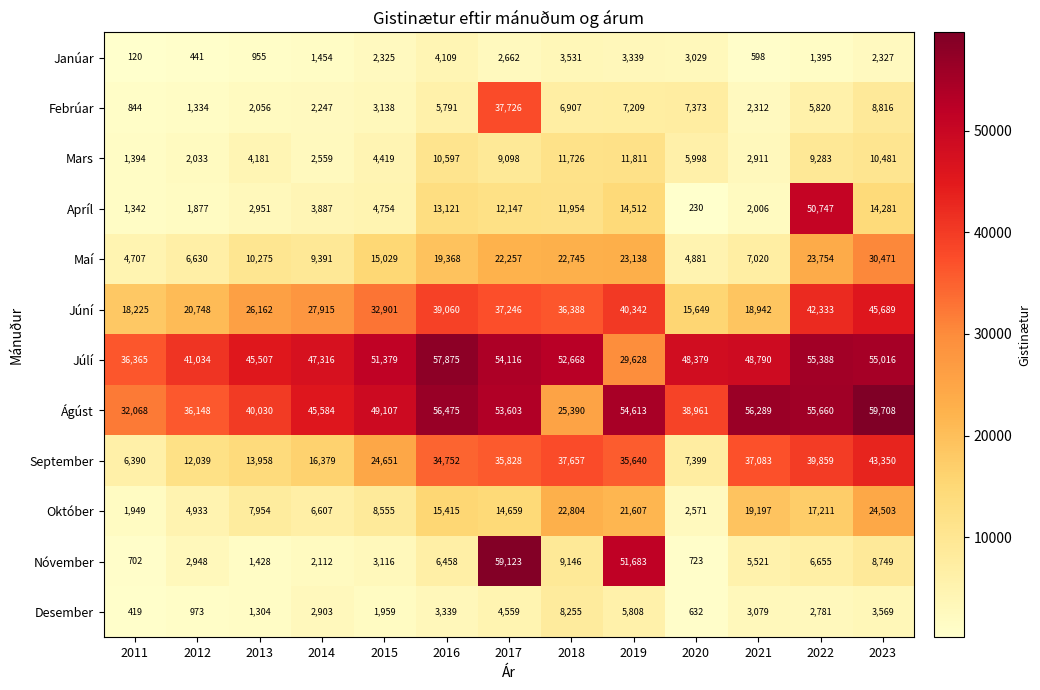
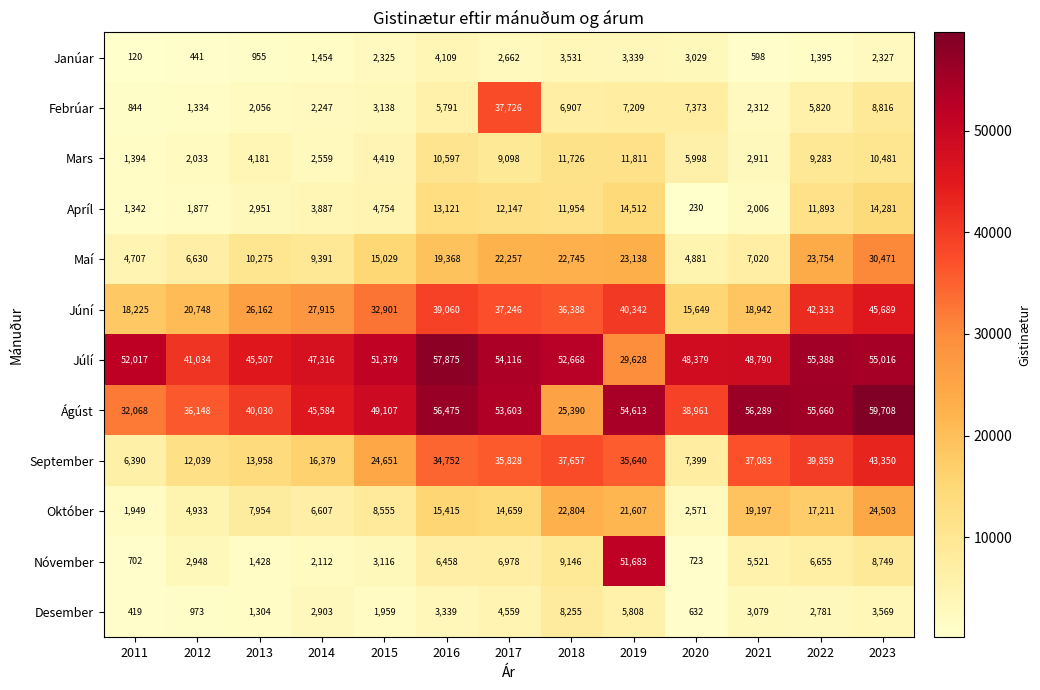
  {
    "Janúar": {
      "2011": "120",
      "2012": "441",
      "2013": "955",
      "2014": "1,454",
      "2015": "2,325",
      "2016": "4,109",
      "2017": "2,662",
      "2018": "3,531",
      "2019": "3,339",
      "2020": "3,029",
      "2021": "598",
      "2022": "1,395",
      "2023": "2,327"
    },
    "Febrúar": {
      "2011": "844",
      "2012": "1,334",
      "2013": "2,056",
      "2014": "2,247",
      "2015": "3,138",
      "2016": "5,791",
      "2017": "37,726",
      "2018": "6,907",
      "2019": "7,209",
      "2020": "7,373",
      "2021": "2,312",
      "2022": "5,820",
      "2023": "8,816"
    },
    "Mars": {
      "2011": "1,394",
      "2012": "2,033",
      "2013": "4,181",
      "2014": "2,559",
      "2015": "4,419",
      "2016": "10,597",
      "2017": "9,098",
      "2018": "11,726",
      "2019": "11,811",
      "2020": "5,998",
      "2021": "2,911",
      "2022": "9,283",
      "2023": "10,481"
    },
    "Apríl": {
      "2011": "1,342",
      "2012": "1,877",
      "2013": "2,951",
      "2014": "3,887",
      "2015": "4,754",
      "2016": "13,121",
      "2017": "12,147",
      "2018": "11,954",
      "2019": "14,512",
      "2020": "230",
      "2021": "2,006",
-     "2022": "50,747",
+     "2022": "11,893",
      "2023": "14,281"
    },
    "Maí": {
      "2011": "4,707",
      "2012": "6,630",
      "2013": "10,275",
      "2014": "9,391",
      "2015": "15,029",
      "2016": "19,368",
      "2017": "22,257",
      "2018": "22,745",
      "2019": "23,138",
      "2020": "4,881",
      "2021": "7,020",
      "2022": "23,754",
      "2023": "30,471"
    },
    "Júní": {
      "2011": "18,225",
      "2012": "20,748",
      "2013": "26,162",
      "2014": "27,915",
      "2015": "32,901",
      "2016": "39,060",
      "2017": "37,246",
      "2018": "36,388",
      "2019": "40,342",
      "2020": "15,649",
      "2021": "18,942",
      "2022": "42,333",
      "2023": "45,689"
    },
    "Júlí": {
-     "2011": "36,365",
+     "2011": "52,017",
      "2012": "41,034",
      "2013": "45,507",
      "2014": "47,316",
      "2015": "51,379",
      "2016": "57,875",
      "2017": "54,116",
      "2018": "52,668",
      "2019": "29,628",
      "2020": "48,379",
      "2021": "48,790",
      "2022": "55,388",
      "2023": "55,016"
    },
    "Ágúst": {
      "2011": "32,068",
      "2012": "36,148",
      "2013": "40,030",
      "2014": "45,584",
      "2015": "49,107",
      "2016": "56,475",
      "2017": "53,603",
      "2018": "25,390",
      "2019": "54,613",
      "2020": "38,961",
      "2021": "56,289",
      "2022": "55,660",
      "2023": "59,708"
    },
    "September": {
      "2011": "6,390",
      "2012": "12,039",
      "2013": "13,958",
      "2014": "16,379",
      "2015": "24,651",
      "2016": "34,752",
      "2017": "35,828",
      "2018": "37,657",
      "2019": "35,640",
      "2020": "7,399",
      "2021": "37,083",
      "2022": "39,859",
      "2023": "43,350"
    },
    "Október": {
      "2011": "1,949",
      "2012": "4,933",
      "2013": "7,954",
      "2014": "6,607",
      "2015": "8,555",
      "2016": "15,415",
      "2017": "14,659",
      "2018": "22,804",
      "2019": "21,607",
      "2020": "2,571",
      "2021": "19,197",
      "2022": "17,211",
      "2023": "24,503"
    },
    "Nóvember": {
      "2011": "702",
      "2012": "2,948",
      "2013": "1,428",
      "2014": "2,112",
      "2015": "3,116",
      "2016": "6,458",
-     "2017": "59,123",
+     "2017": "6,978",
      "2018": "9,146",
      "2019": "51,683",
      "2020": "723",
      "2021": "5,521",
      "2022": "6,655",
      "2023": "8,749"
    },
    "Desember": {
      "2011": "419",
      "2012": "973",
      "2013": "1,304",
      "2014": "2,903",
      "2015": "1,959",
      "2016": "3,339",
      "2017": "4,559",
      "2018": "8,255",
      "2019": "5,808",
      "2020": "632",
      "2021": "3,079",
      "2022": "2,781",
      "2023": "3,569"
    }
  }
